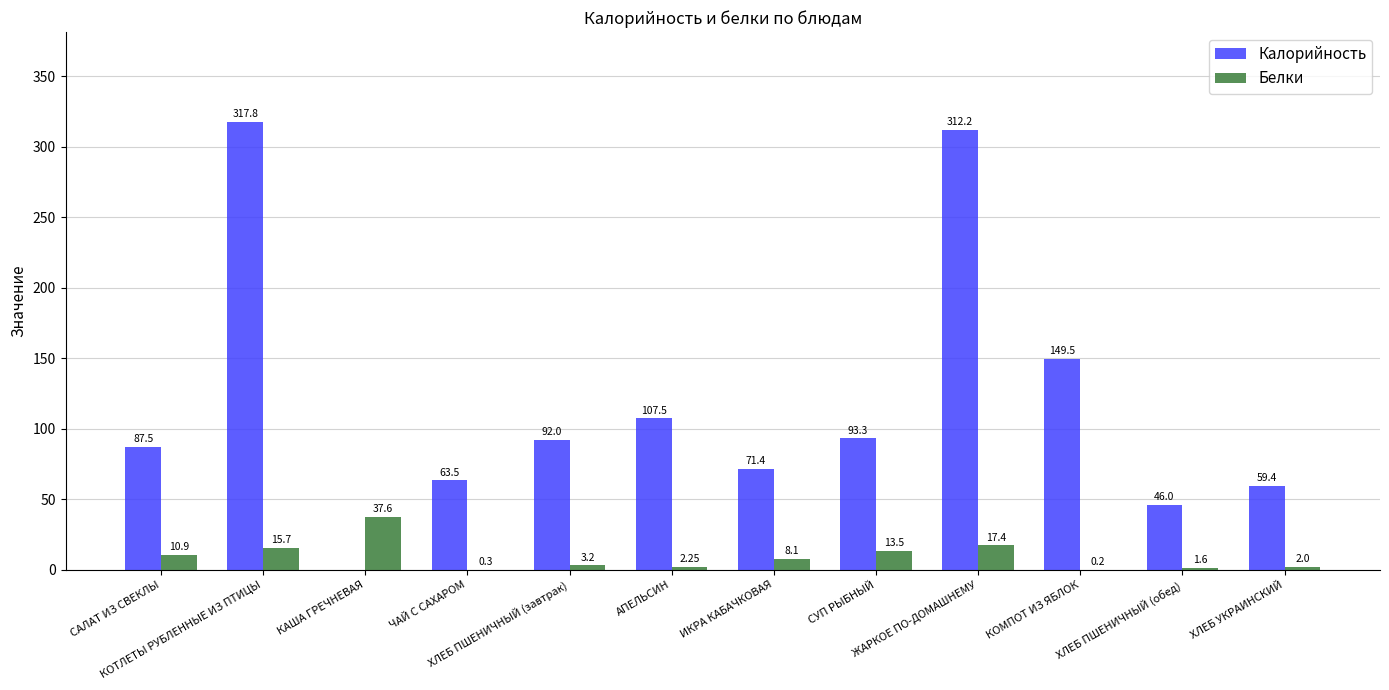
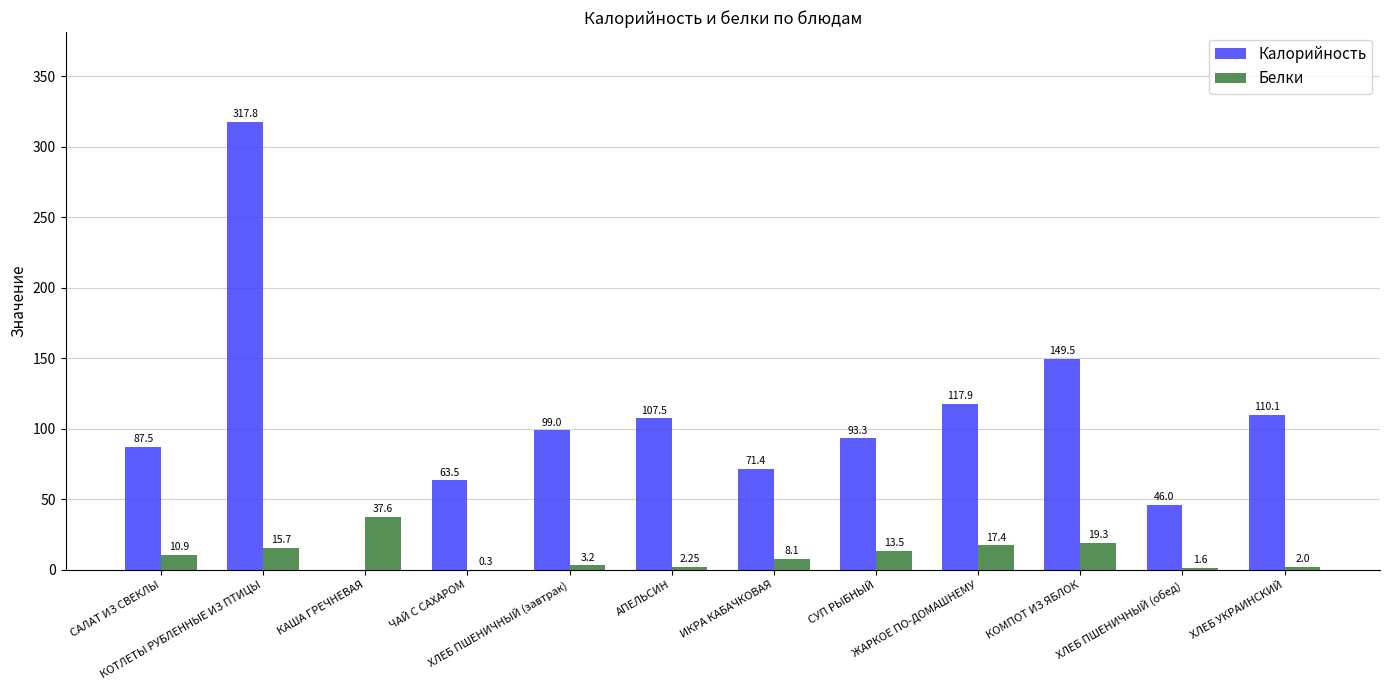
  {
    "Калорийность": {
      "САЛАТ ИЗ СВЕКЛЫ": 87.5,
      "КОТЛЕТЫ РУБЛЕННЫЕ ИЗ ПТИЦЫ": 317.8,
      "ЧАЙ С САХАРОМ": 63.5,
-     "ХЛЕБ ПШЕНИЧНЫЙ (завтрак)": 92.0,
+     "ХЛЕБ ПШЕНИЧНЫЙ (завтрак)": 99.0,
      "АПЕЛЬСИН": 107.5,
      "ИКРА КАБАЧКОВАЯ": 71.4,
      "СУП РЫБНЫЙ": 93.3,
-     "ЖАРКОЕ ПО-ДОМАШНЕМУ": 312.2,
+     "ЖАРКОЕ ПО-ДОМАШНЕМУ": 117.9,
      "КОМПОТ ИЗ ЯБЛОК": 149.5,
      "ХЛЕБ ПШЕНИЧНЫЙ (обед)": 46.0,
-     "ХЛЕБ УКРАИНСКИЙ": 59.4
+     "ХЛЕБ УКРАИНСКИЙ": 110.1
    },
    "Белки": {
      "САЛАТ ИЗ СВЕКЛЫ": 10.9,
      "КОТЛЕТЫ РУБЛЕННЫЕ ИЗ ПТИЦЫ": 15.7,
      "КАША ГРЕЧНЕВАЯ": 37.6,
      "ЧАЙ С САХАРОМ": 0.3,
      "ХЛЕБ ПШЕНИЧНЫЙ (завтрак)": 3.2,
      "АПЕЛЬСИН": 2.25,
      "ИКРА КАБАЧКОВАЯ": 8.1,
      "СУП РЫБНЫЙ": 13.5,
      "ЖАРКОЕ ПО-ДОМАШНЕМУ": 17.4,
-     "КОМПОТ ИЗ ЯБЛОК": 0.2,
+     "КОМПОТ ИЗ ЯБЛОК": 19.3,
      "ХЛЕБ ПШЕНИЧНЫЙ (обед)": 1.6,
      "ХЛЕБ УКРАИНСКИЙ": 2.0
    }
  }
